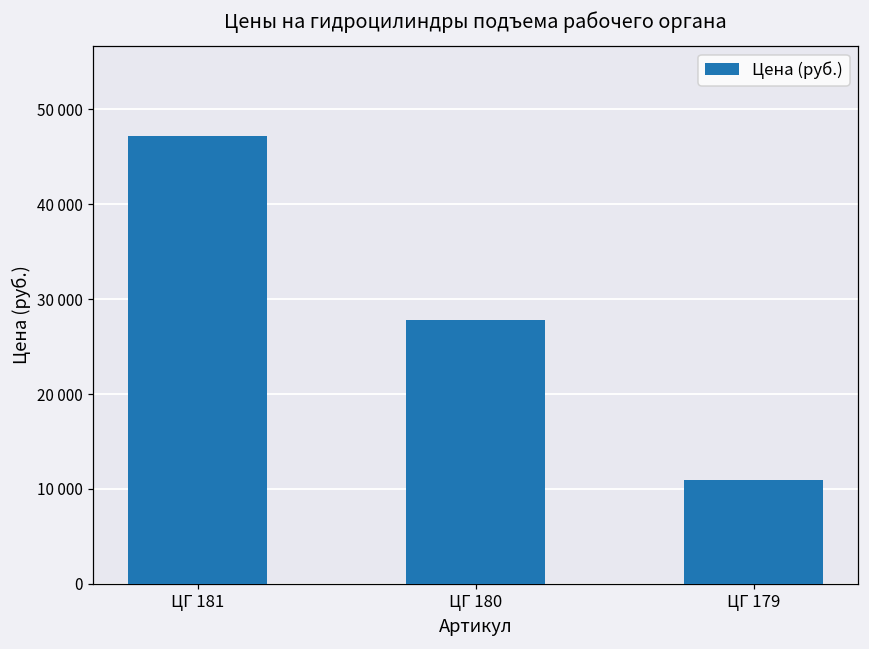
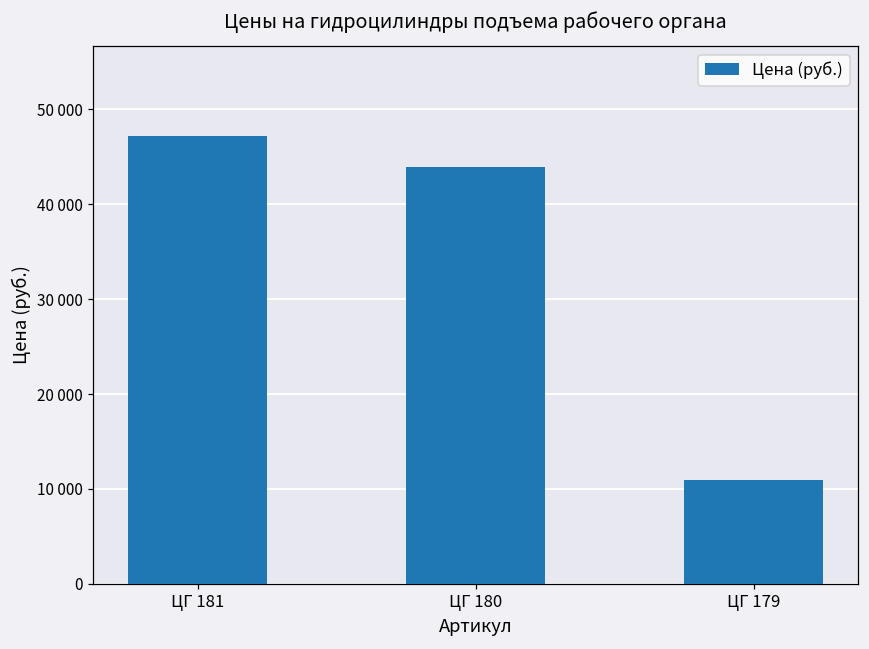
  {
    "ЦГ 181": 47000,
-   "ЦГ 180": 28000,
+   "ЦГ 180": 44000,
    "ЦГ 179": 11000
  }
